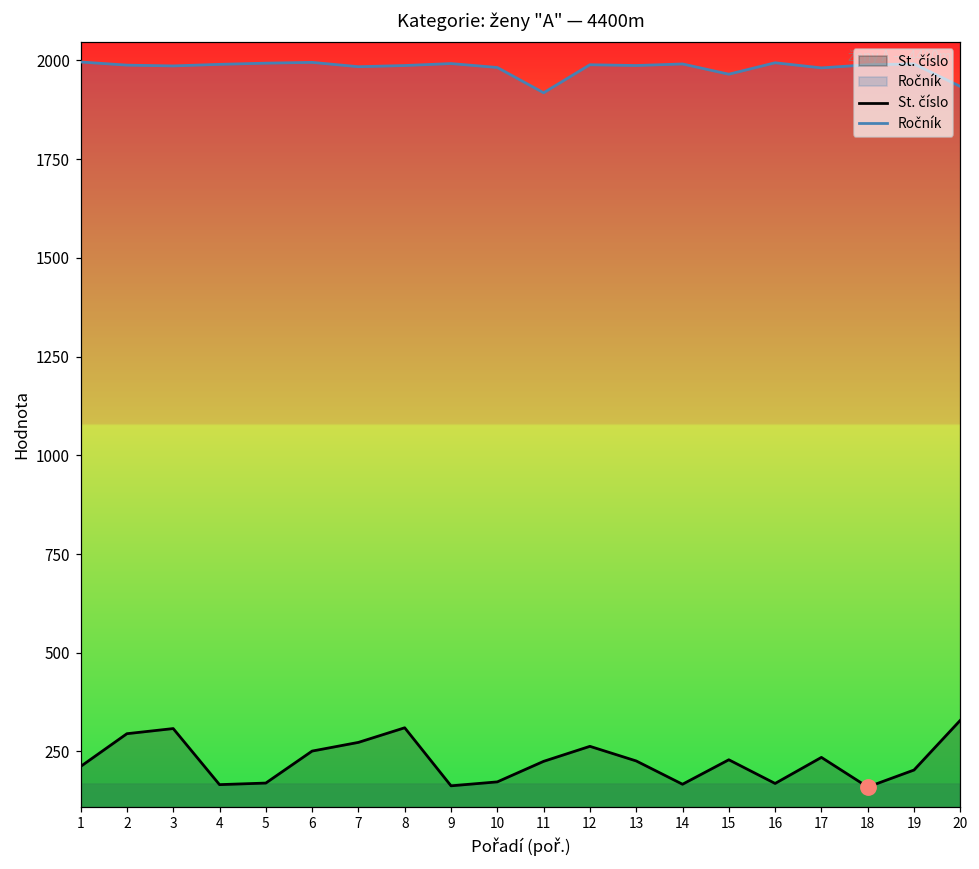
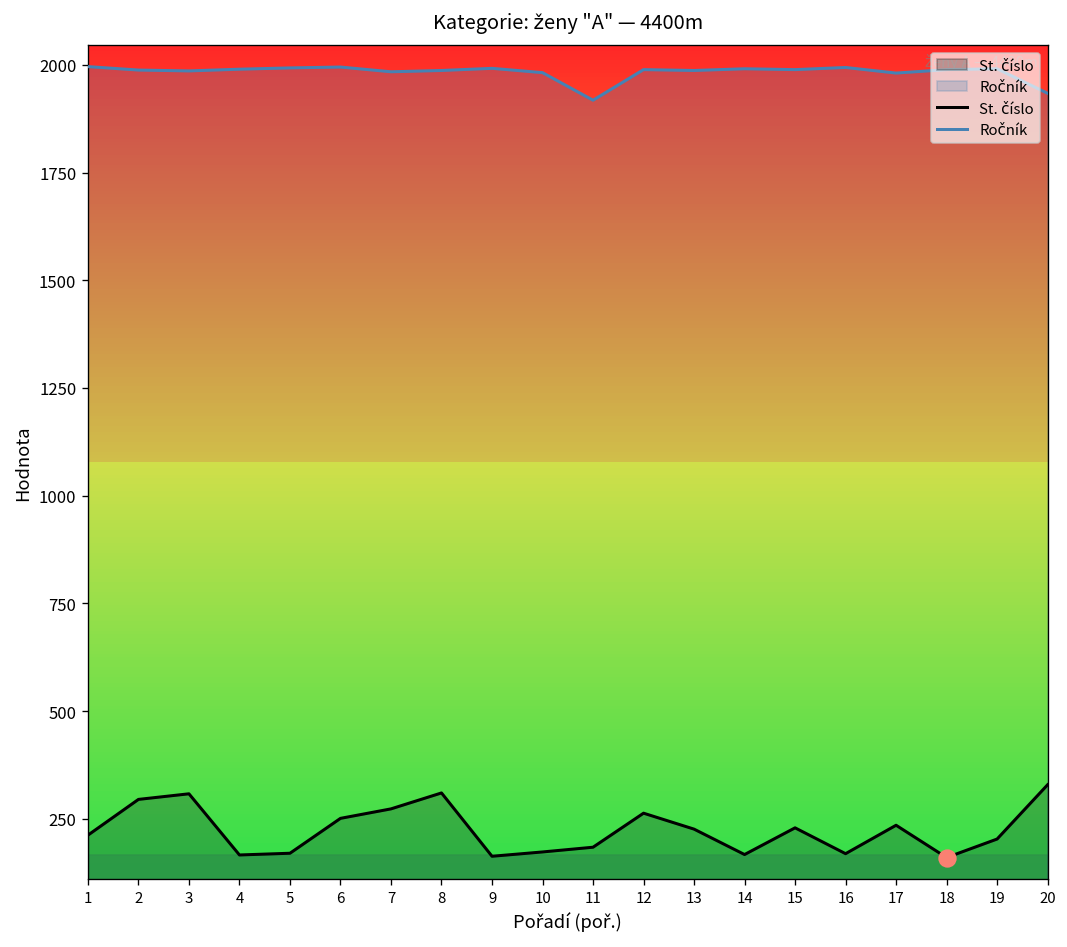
  {
    "St. číslo": {
      "1": 210,
      "2": 300,
      "3": 310,
      "5": 170,
      "6": 250,
      "7": 270,
      "8": 310,
      "10": 170,
-     "11": 230,
+     "11": 180,
      "12": 260,
      "13": 230,
      "14": 170,
      "15": 230,
      "16": 170,
      "17": 240,
      "19": 200,
      "20": 330
    },
    "Ročník": {
      "1": 2000,
      "2": 1990,
      "3": 1990,
      "4": 1990,
      "5": 1990,
      "6": 2000,
      "7": 1980,
      "8": 1990,
      "9": 1990,
      "10": 1980,
      "11": 1920,
      "12": 1990,
      "13": 1990,
      "14": 1990,
-     "15": 1970,
+     "15": 1990,
      "16": 1990,
      "17": 1980,
      "20": 1930
    }
  }
